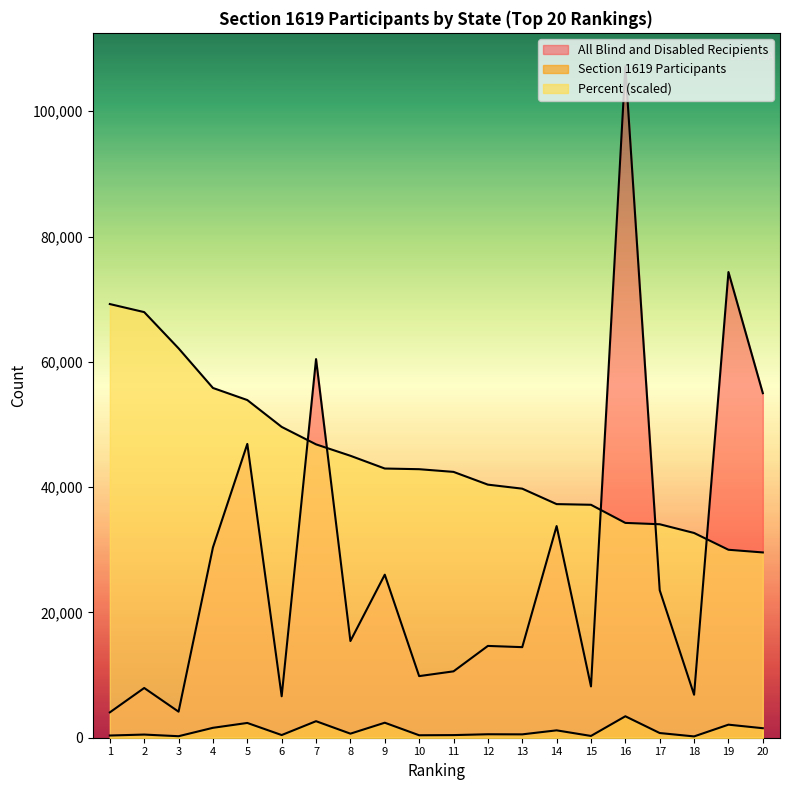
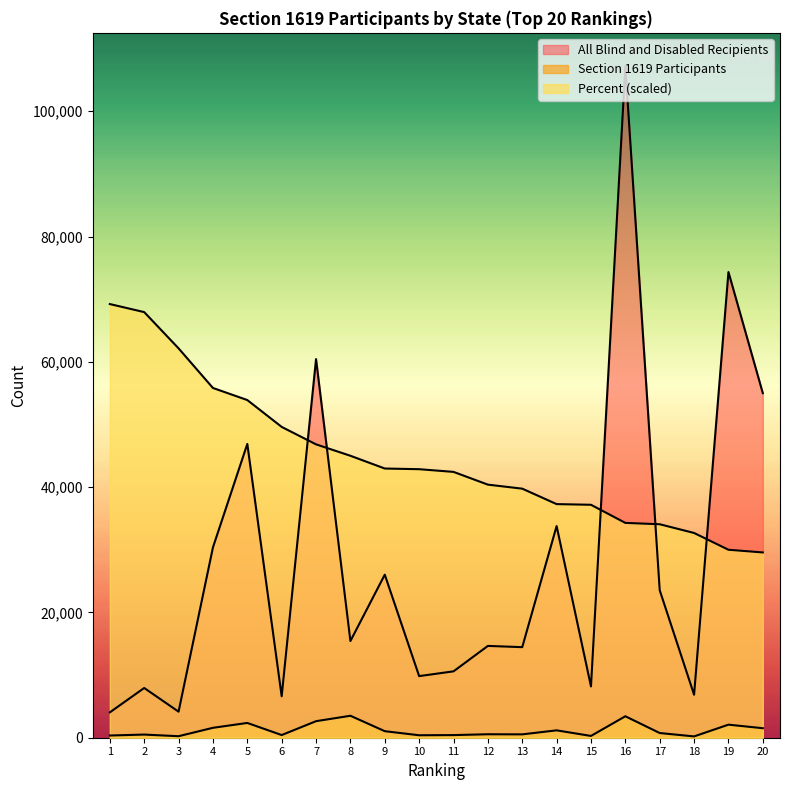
  {
    "All Blind and Disabled Recipients": {
      "1": "4,000",
      "2": "8,000",
      "3": "4,000",
      "4": "30,000",
      "5": "47,000",
      "6": "7,000",
      "7": "60,000",
      "8": "15,000",
      "9": "26,000",
      "10": "10,000",
      "11": "11,000",
      "12": "15,000",
      "13": "14,000",
      "14": "34,000",
      "15": "8,000",
      "17": "24,000",
      "18": "7,000",
      "19": "74,000",
      "20": "55,000"
    },
    "Section 1619 Participants": {
      "1": "0",
      "2": "1,000",
      "3": "0",
      "4": "2,000",
      "5": "2,000",
      "6": "0",
      "7": "3,000",
-     "8": "1,000",
-     "9": "2,000",
+     "8": "4,000",
+     "9": "1,000",
      "10": "0",
      "11": "0",
      "12": "1,000",
      "13": "1,000",
      "14": "1,000",
      "15": "0",
      "16": "3,000",
      "17": "1,000",
      "18": "0",
      "19": "2,000",
      "20": "2,000"
    },
    "Percent (scaled)": {
      "1": "69,000",
      "2": "68,000",
      "3": "62,000",
      "4": "56,000",
      "5": "54,000",
      "6": "50,000",
      "7": "47,000",
      "8": "45,000",
      "9": "43,000",
      "10": "43,000",
      "11": "42,000",
      "12": "40,000",
      "13": "40,000",
      "14": "37,000",
      "15": "37,000",
      "16": "34,000",
      "17": "34,000",
      "18": "33,000",
      "19": "30,000",
      "20": "30,000"
    }
  }
